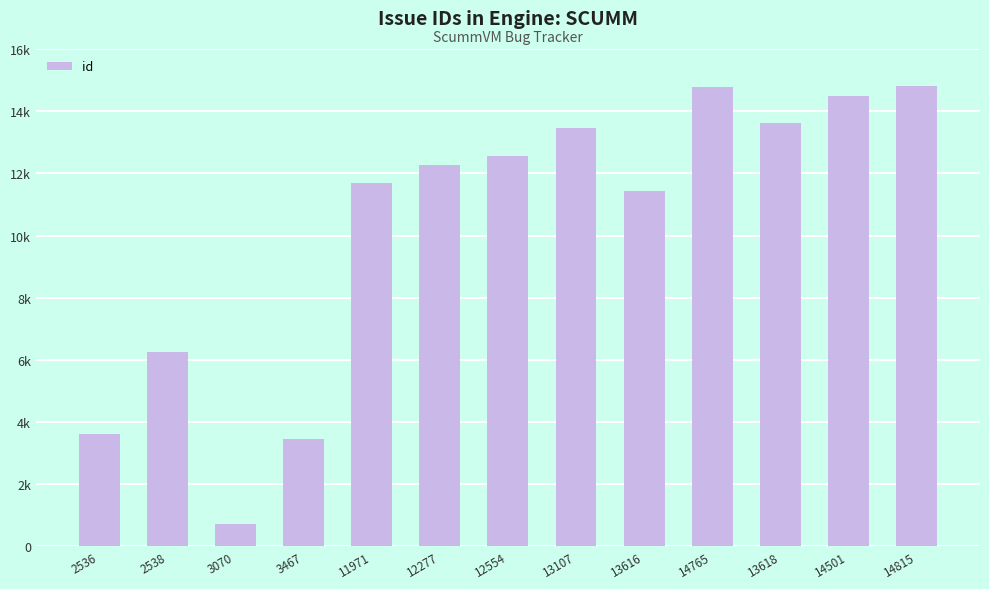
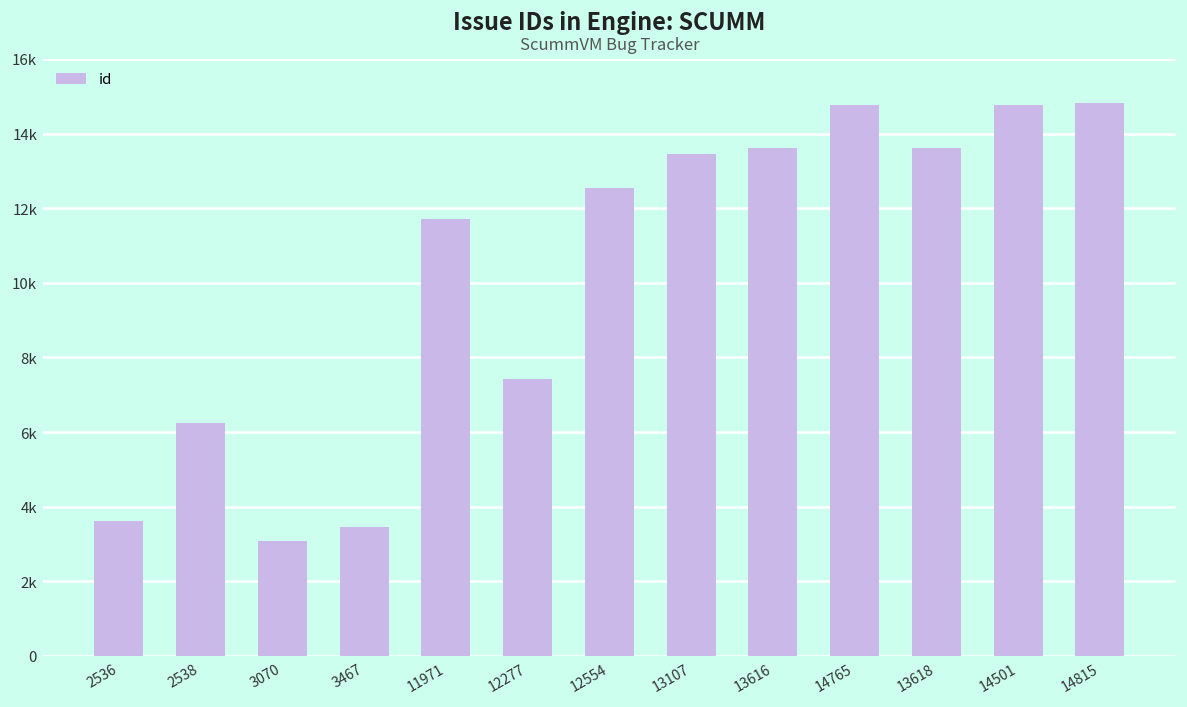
  {
    "2536": 3600,
    "2538": 6300,
-   "3070": 700,
+   "3070": 3100,
    "3467": 3500,
    "11971": 11700,
-   "12277": 12300,
+   "12277": 7400,
    "12554": 12600,
    "13107": 13500,
-   "13616": 11400,
+   "13616": 13600,
    "14765": 14800,
    "13618": 13600,
-   "14501": 14500,
+   "14501": 14800,
    "14815": 14800
  }
